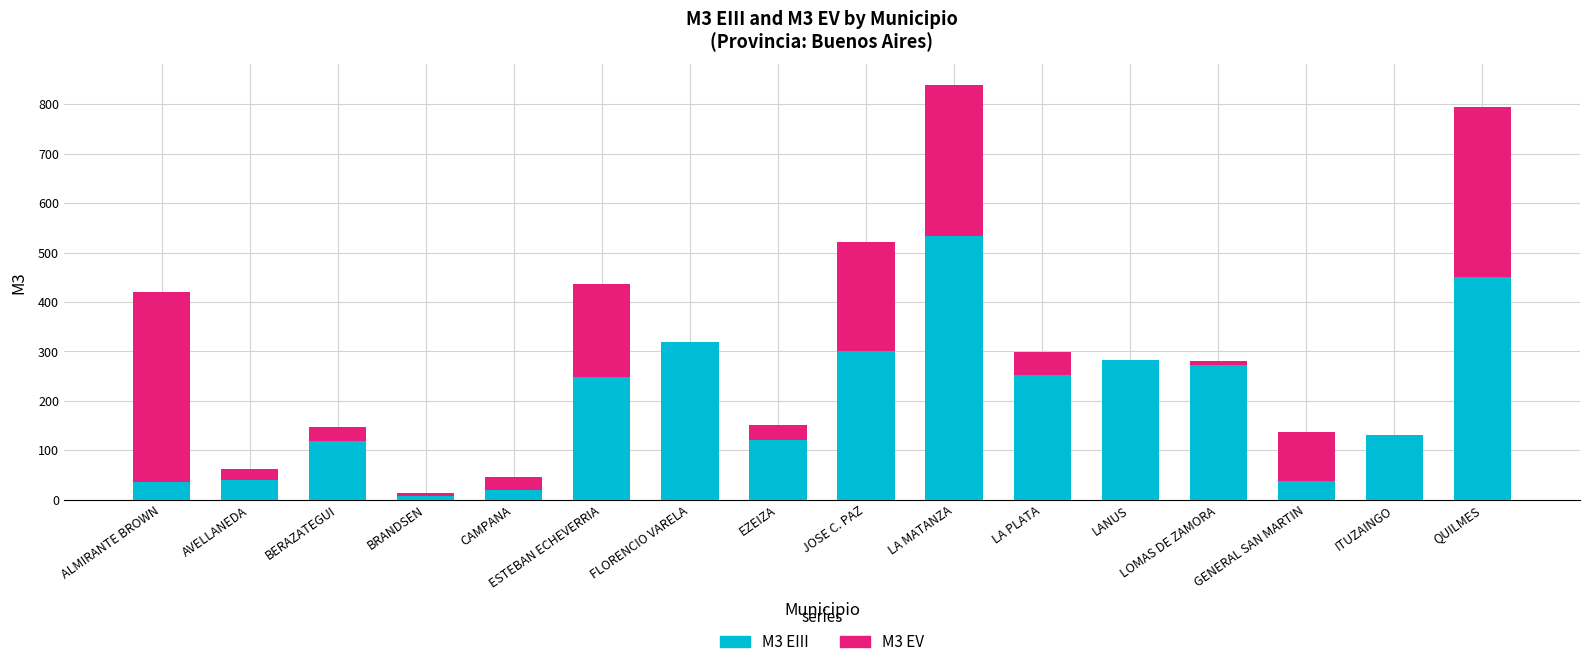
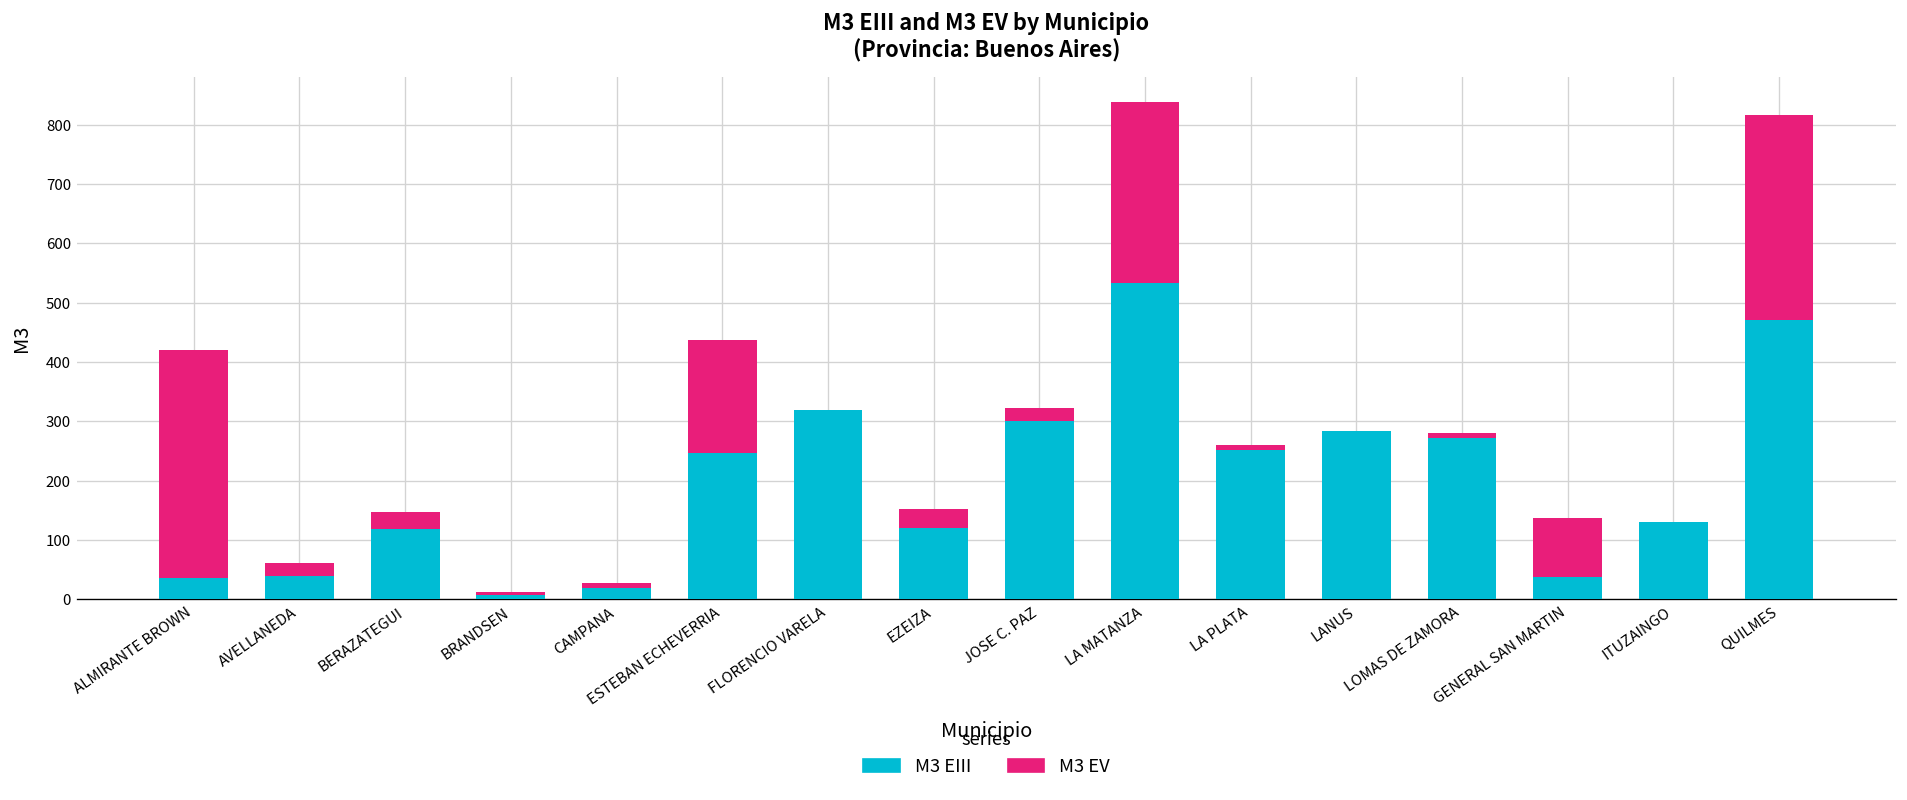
  {
    "M3 EIII": {
      "ALMIRANTE BROWN": 40,
      "AVELLANEDA": 40,
      "BERAZATEGUI": 120,
      "BRANDSEN": 10,
      "CAMPANA": 20,
      "ESTEBAN ECHEVERRIA": 250,
      "FLORENCIO VARELA": 320,
      "EZEIZA": 120,
      "JOSE C. PAZ": 300,
      "LA MATANZA": 530,
      "LA PLATA": 250,
      "LANUS": 280,
      "LOMAS DE ZAMORA": 270,
      "GENERAL SAN MARTIN": 40,
      "ITUZAINGO": 130,
-     "QUILMES": 450
+     "QUILMES": 470
    },
    "M3 EV": {
      "ALMIRANTE BROWN": 380,
      "AVELLANEDA": 20,
      "BERAZATEGUI": 30,
      "BRANDSEN": 10,
-     "CAMPANA": 30,
+     "CAMPANA": 10,
      "ESTEBAN ECHEVERRIA": 190,
      "FLORENCIO VARELA": 0,
      "EZEIZA": 30,
-     "JOSE C. PAZ": 220,
+     "JOSE C. PAZ": 20,
      "LA MATANZA": 310,
-     "LA PLATA": 50,
+     "LA PLATA": 10,
      "LANUS": 0,
      "LOMAS DE ZAMORA": 10,
      "GENERAL SAN MARTIN": 100,
      "ITUZAINGO": 0,
      "QUILMES": 350
    }
  }
